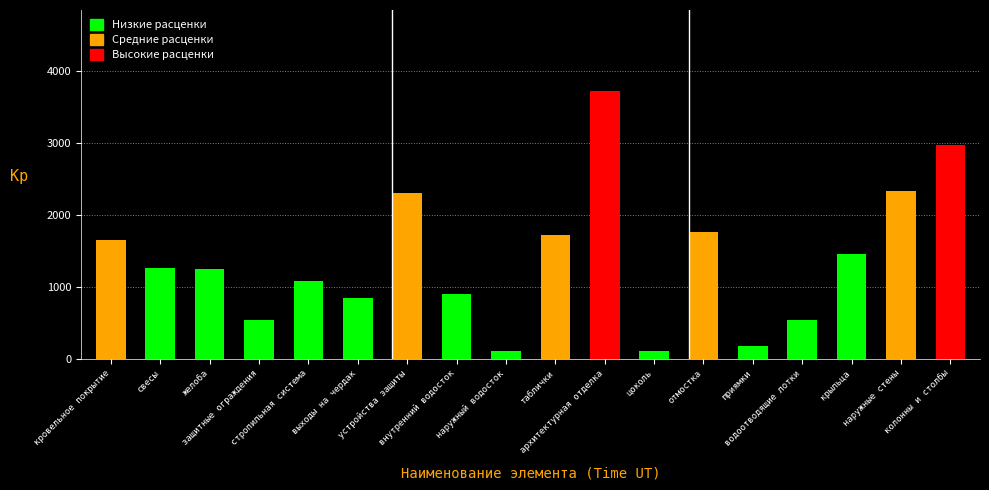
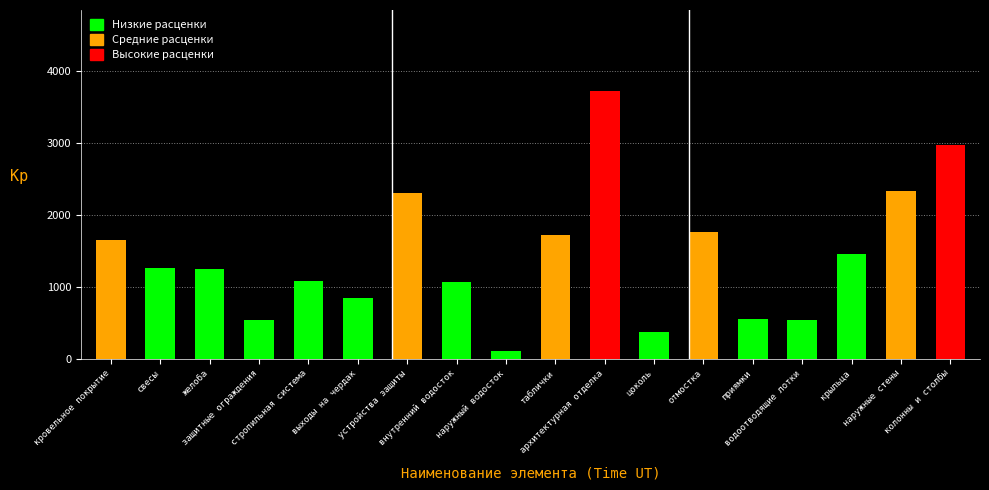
  {
    "кровельное покрытие": 1700,
    "свесы": 1300,
    "желоба": 1300,
    "защитные ограждения": 500,
    "стропильная система": 1100,
    "выходы на чердак": 800,
    "устройства защиты": 2300,
-   "внутренний водосток": 900,
+   "внутренний водосток": 1100,
    "наружный водосток": 100,
    "таблички": 1700,
    "архитектурная отделка": 3700,
-   "цоколь": 100,
+   "цоколь": 400,
    "отмостка": 1800,
-   "приямки": 200,
+   "приямки": 600,
    "водоотводящие лотки": 500,
    "крыльца": 1500,
    "наружные стены": 2300,
    "колонны и столбы": 3000
  }
